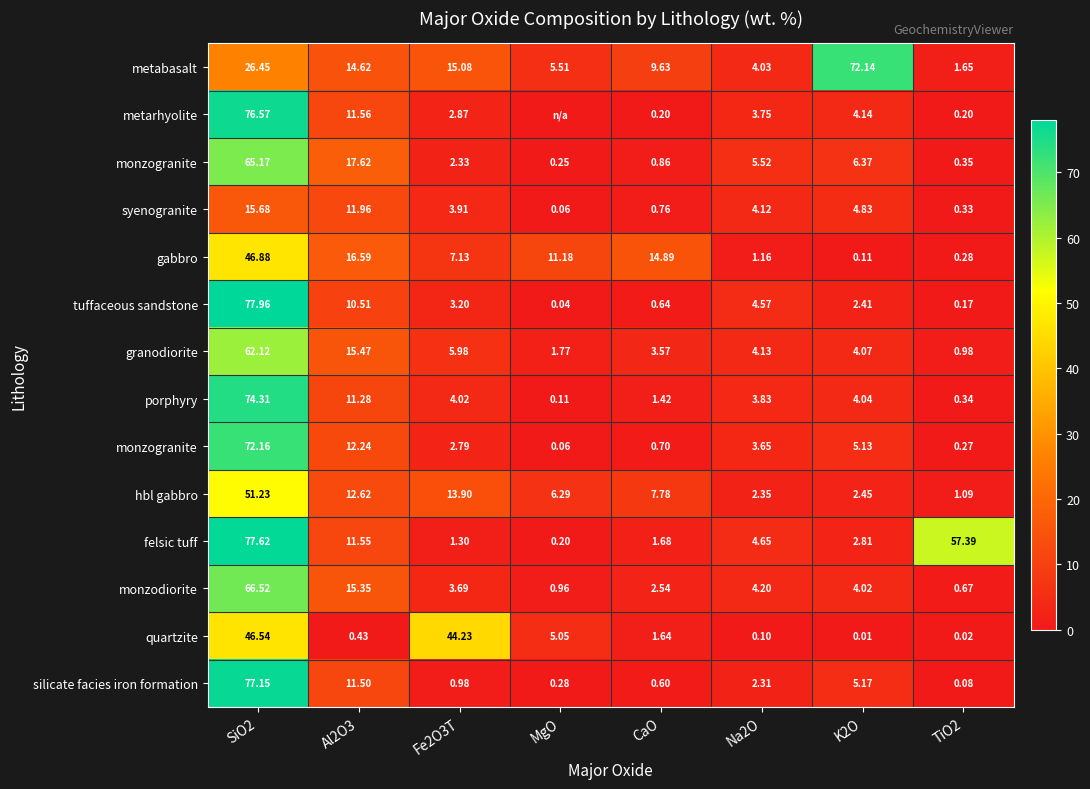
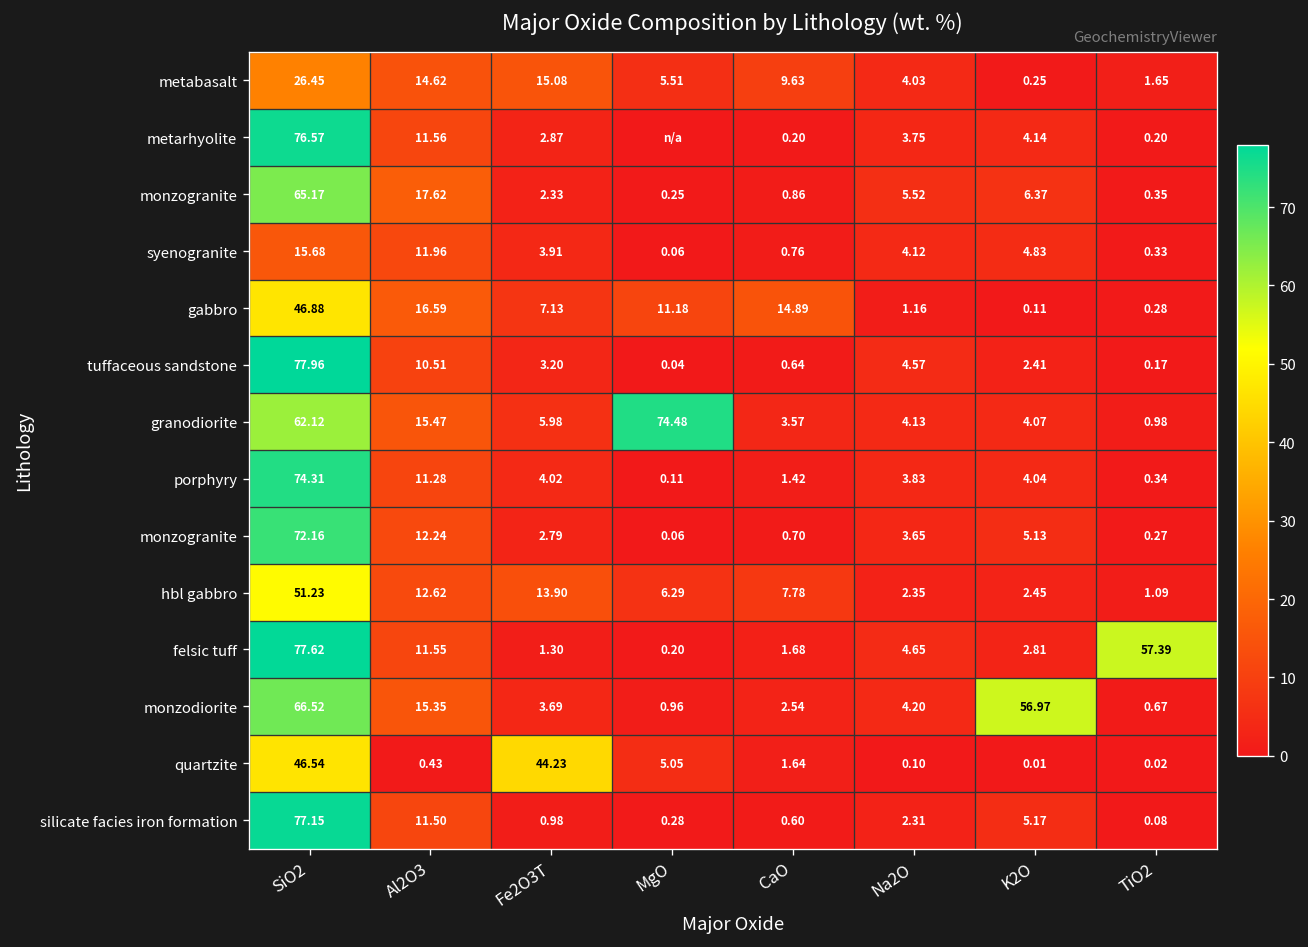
  {
    "metabasalt": {
      "SiO2": 26.45,
      "Al2O3": 14.62,
      "Fe2O3T": 15.08,
      "MgO": 5.51,
      "CaO": 9.63,
      "Na2O": 4.03,
-     "K2O": 72.14,
+     "K2O": 0.25,
      "TiO2": 1.65
    },
    "metarhyolite": {
      "SiO2": 76.57,
      "Al2O3": 11.56,
      "Fe2O3T": 2.87,
      "CaO": 0.20,
      "Na2O": 3.75,
      "K2O": 4.14,
      "TiO2": 0.20
    },
    "syenogranite": {
      "SiO2": 15.68,
      "Al2O3": 11.96,
      "Fe2O3T": 3.91,
      "MgO": 0.06,
      "CaO": 0.76,
      "Na2O": 4.12,
      "K2O": 4.83,
      "TiO2": 0.33
    },
    "gabbro": {
      "SiO2": 46.88,
      "Al2O3": 16.59,
      "Fe2O3T": 7.13,
      "MgO": 11.18,
      "CaO": 14.89,
      "Na2O": 1.16,
      "K2O": 0.11,
      "TiO2": 0.28
    },
    "tuffaceous sandstone": {
      "SiO2": 77.96,
      "Al2O3": 10.51,
      "Fe2O3T": 3.20,
      "MgO": 0.04,
      "CaO": 0.64,
      "Na2O": 4.57,
      "K2O": 2.41,
      "TiO2": 0.17
    },
    "granodiorite": {
      "SiO2": 62.12,
      "Al2O3": 15.47,
      "Fe2O3T": 5.98,
-     "MgO": 1.77,
+     "MgO": 74.48,
      "CaO": 3.57,
      "Na2O": 4.13,
      "K2O": 4.07,
      "TiO2": 0.98
    },
    "porphyry": {
      "SiO2": 74.31,
      "Al2O3": 11.28,
      "Fe2O3T": 4.02,
      "MgO": 0.11,
      "CaO": 1.42,
      "Na2O": 3.83,
      "K2O": 4.04,
      "TiO2": 0.34
    },
    "hbl gabbro": {
      "SiO2": 51.23,
      "Al2O3": 12.62,
      "Fe2O3T": 13.90,
      "MgO": 6.29,
      "CaO": 7.78,
      "Na2O": 2.35,
      "K2O": 2.45,
      "TiO2": 1.09
    },
    "felsic tuff": {
      "SiO2": 77.62,
      "Al2O3": 11.55,
      "Fe2O3T": 1.30,
      "MgO": 0.20,
      "CaO": 1.68,
      "Na2O": 4.65,
      "K2O": 2.81,
      "TiO2": 57.39
    },
    "monzodiorite": {
      "SiO2": 66.52,
      "Al2O3": 15.35,
      "Fe2O3T": 3.69,
      "MgO": 0.96,
      "CaO": 2.54,
      "Na2O": 4.20,
-     "K2O": 4.02,
+     "K2O": 56.97,
      "TiO2": 0.67
    },
    "quartzite": {
      "SiO2": 46.54,
      "Al2O3": 0.43,
      "Fe2O3T": 44.23,
      "MgO": 5.05,
      "CaO": 1.64,
      "Na2O": 0.10,
      "K2O": 0.01,
      "TiO2": 0.02
    },
    "silicate facies iron formation": {
      "SiO2": 77.15,
      "Al2O3": 11.50,
      "Fe2O3T": 0.98,
      "MgO": 0.28,
      "CaO": 0.60,
      "Na2O": 2.31,
      "K2O": 5.17,
      "TiO2": 0.08
    }
  }
